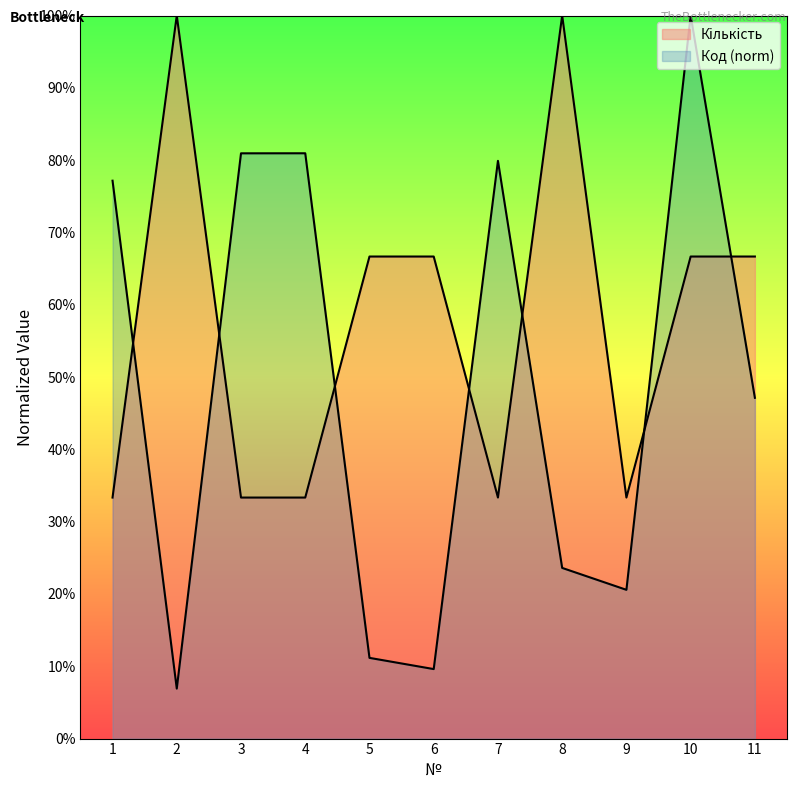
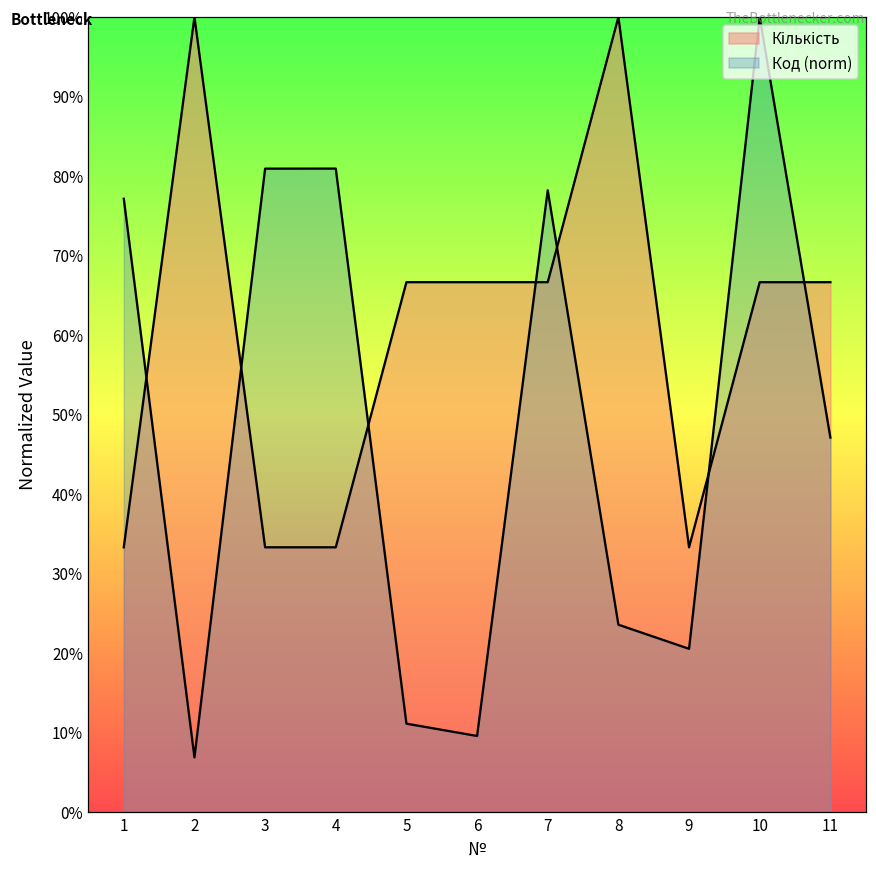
  {
    "Кількість": {
      "1": "33%",
      "2": "100%",
      "3": "33%",
      "4": "33%",
      "5": "67%",
      "6": "67%",
-     "7": "33%",
+     "7": "67%",
      "8": "100%",
      "9": "33%",
      "10": "67%",
      "11": "67%"
    },
    "Код (norm)": {
      "1": "77%",
      "2": "7%",
      "3": "81%",
      "4": "81%",
      "5": "11%",
      "6": "10%",
-     "7": "80%",
+     "7": "78%",
      "8": "24%",
      "9": "21%",
      "10": "100%",
      "11": "47%"
    }
  }
